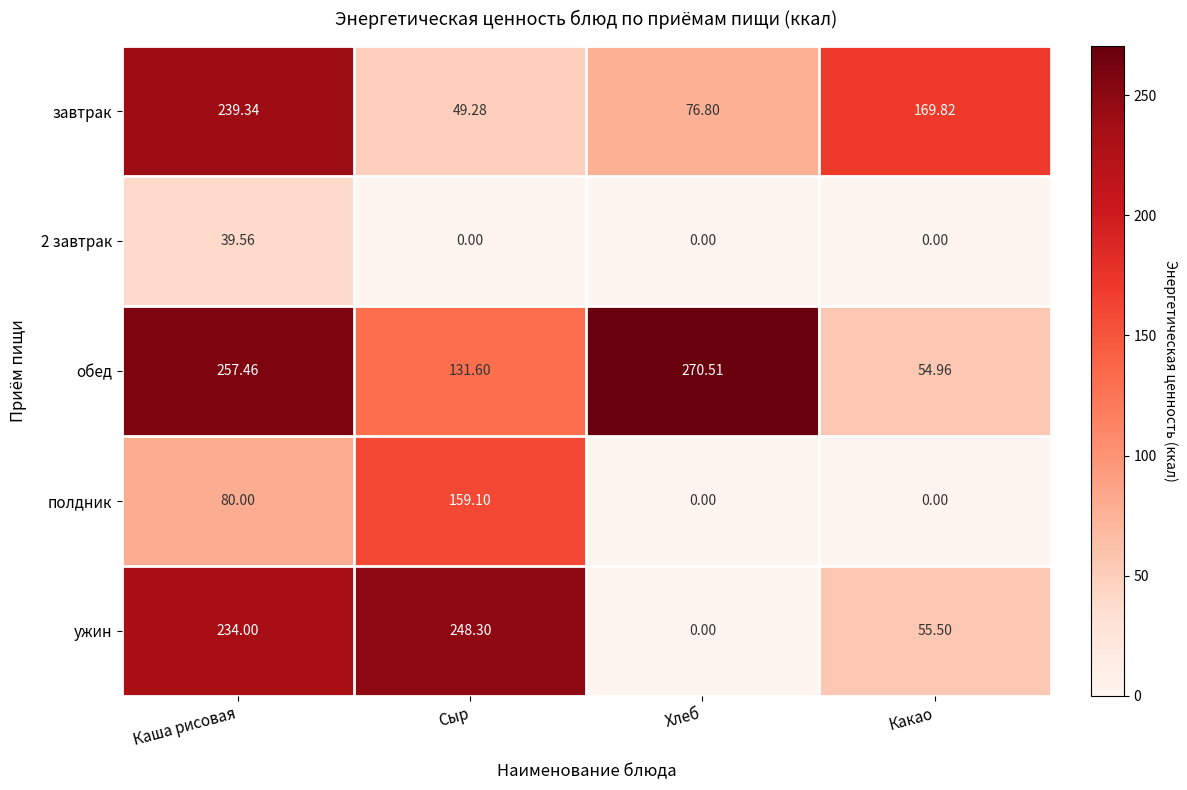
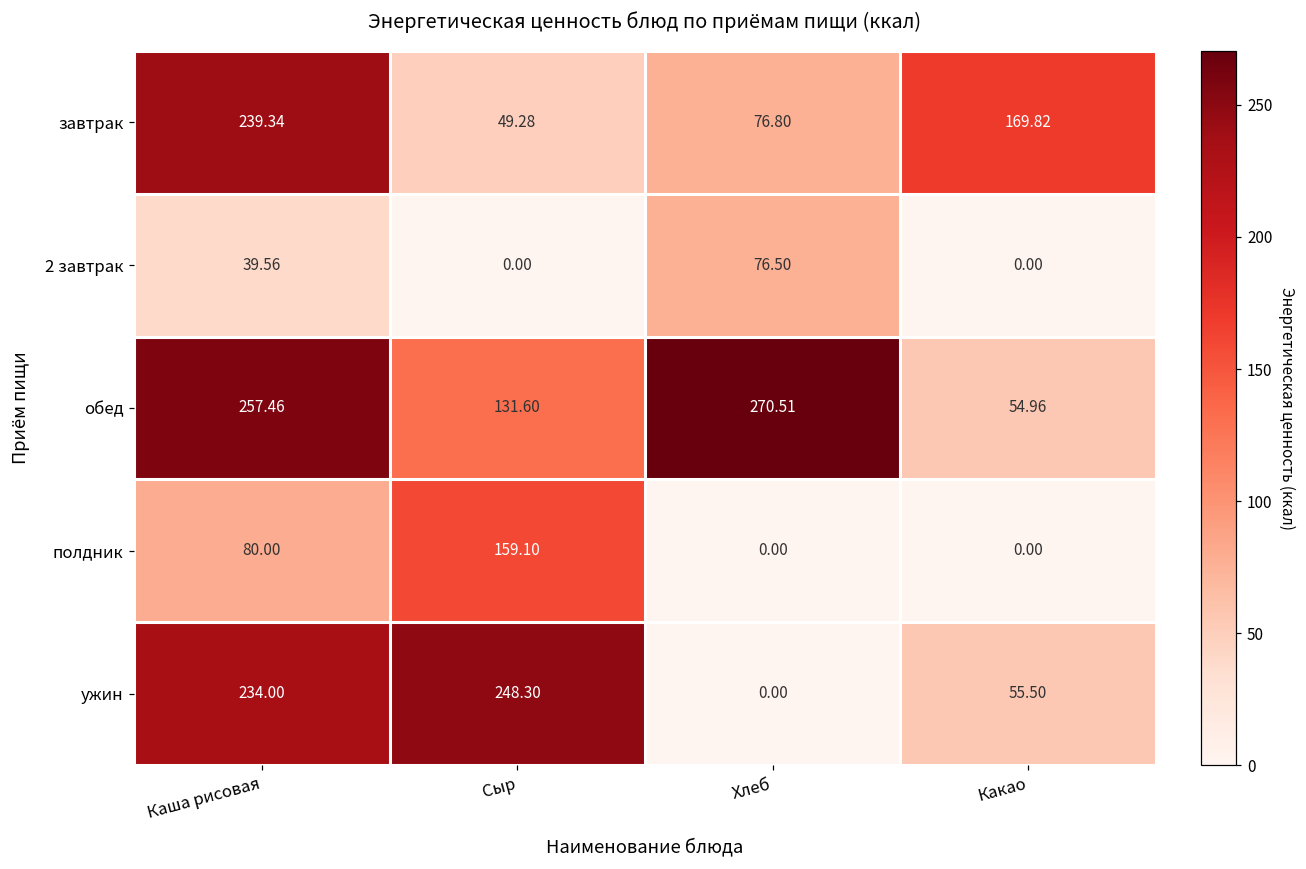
  {
    "завтрак": {
      "Каша рисовая": 239.34,
      "Сыр": 49.28,
      "Хлеб": 76.80,
      "Какао": 169.82
    },
    "2 завтрак": {
      "Каша рисовая": 39.56,
      "Сыр": 0.00,
-     "Хлеб": 0.00,
+     "Хлеб": 76.50,
      "Какао": 0.00
    },
    "обед": {
      "Каша рисовая": 257.46,
      "Сыр": 131.60,
      "Хлеб": 270.51,
      "Какао": 54.96
    },
    "полдник": {
      "Каша рисовая": 80.00,
      "Сыр": 159.10,
      "Хлеб": 0.00,
      "Какао": 0.00
    },
    "ужин": {
      "Каша рисовая": 234.00,
      "Сыр": 248.30,
      "Хлеб": 0.00,
      "Какао": 55.50
    }
  }
